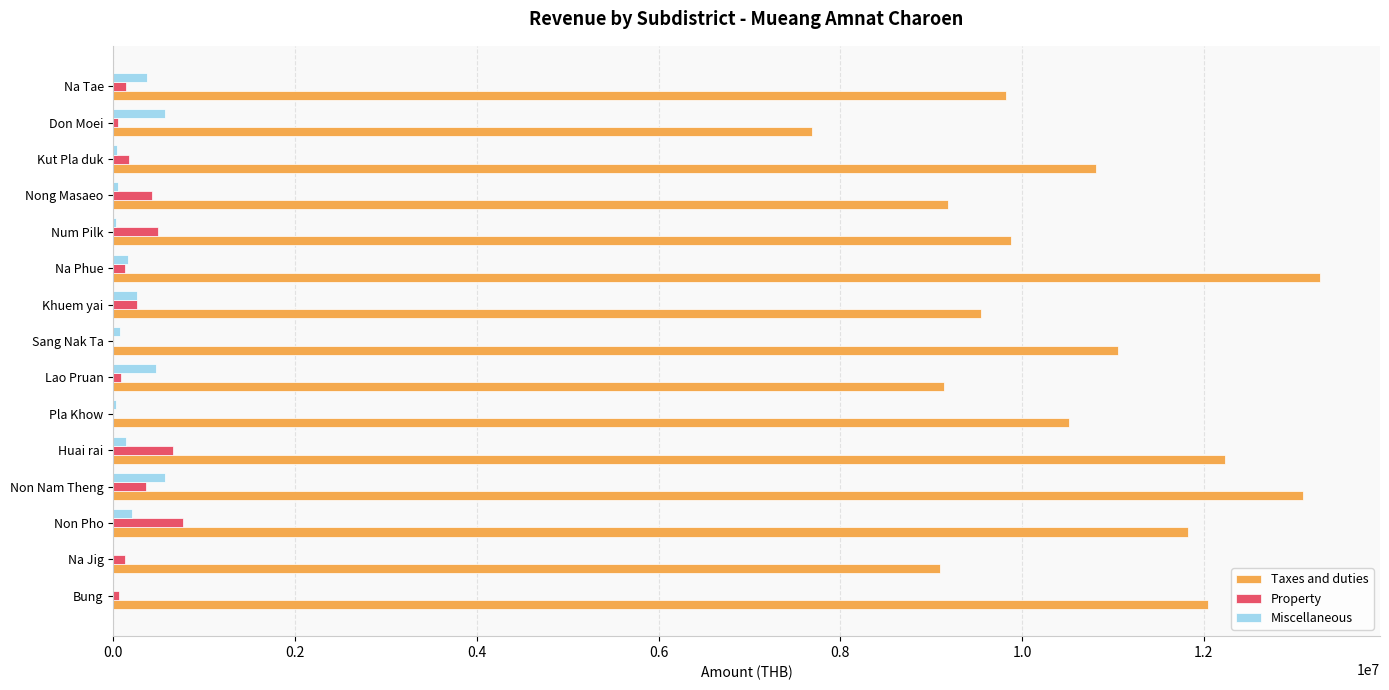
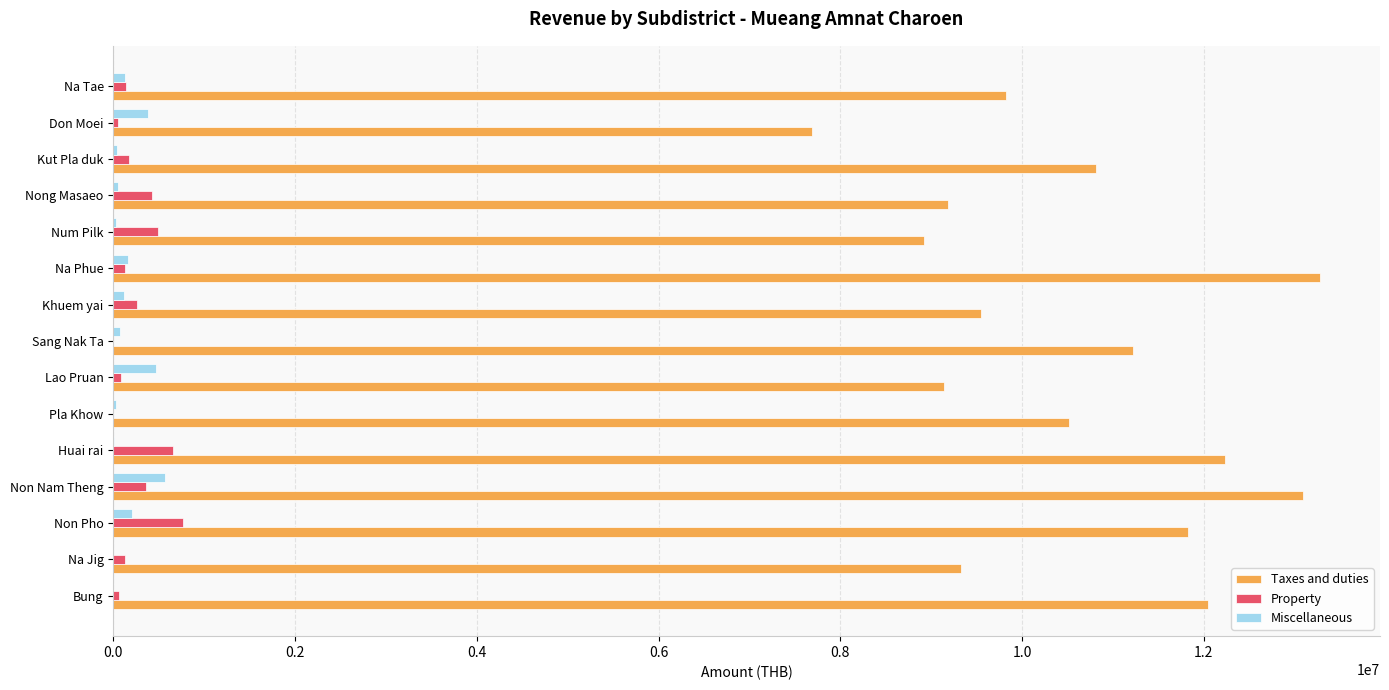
  {
    "Taxes and duties": {
      "Na Tae": 9800000,
      "Don Moei": 7700000,
      "Kut Pla duk": 10800000,
      "Nong Masaeo": 9200000,
-     "Num Pilk": 9900000,
+     "Num Pilk": 8900000,
      "Na Phue": 13300000,
      "Khuem yai": 9500000,
-     "Sang Nak Ta": 11100000,
+     "Sang Nak Ta": 11200000,
      "Lao Pruan": 9100000,
      "Pla Khow": 10500000,
      "Huai rai": 12200000,
      "Non Nam Theng": 13100000,
      "Non Pho": 11800000,
-     "Na Jig": 9100000,
+     "Na Jig": 9300000,
      "Bung": 12000000
    },
    "Property": {
      "Na Tae": 100000,
      "Don Moei": 0,
      "Kut Pla duk": 200000,
      "Nong Masaeo": 400000,
      "Num Pilk": 500000,
      "Na Phue": 100000,
      "Khuem yai": 300000,
      "Sang Nak Ta": 0,
      "Lao Pruan": 100000,
      "Pla Khow": 0,
      "Huai rai": 700000,
      "Non Nam Theng": 400000,
      "Non Pho": 800000,
      "Na Jig": 100000,
      "Bung": 100000
    },
    "Miscellaneous": {
-     "Na Tae": 400000,
-     "Don Moei": 600000,
+     "Na Tae": 100000,
+     "Don Moei": 400000,
      "Kut Pla duk": 0,
      "Nong Masaeo": 100000,
      "Na Phue": 200000,
-     "Khuem yai": 300000,
+     "Khuem yai": 100000,
      "Sang Nak Ta": 100000,
      "Lao Pruan": 500000,
      "Pla Khow": 0,
-     "Huai rai": 100000,
+     "Huai rai": 0,
      "Non Nam Theng": 600000,
      "Non Pho": 200000,
      "Na Jig": 0,
      "Bung": 0
    }
  }
